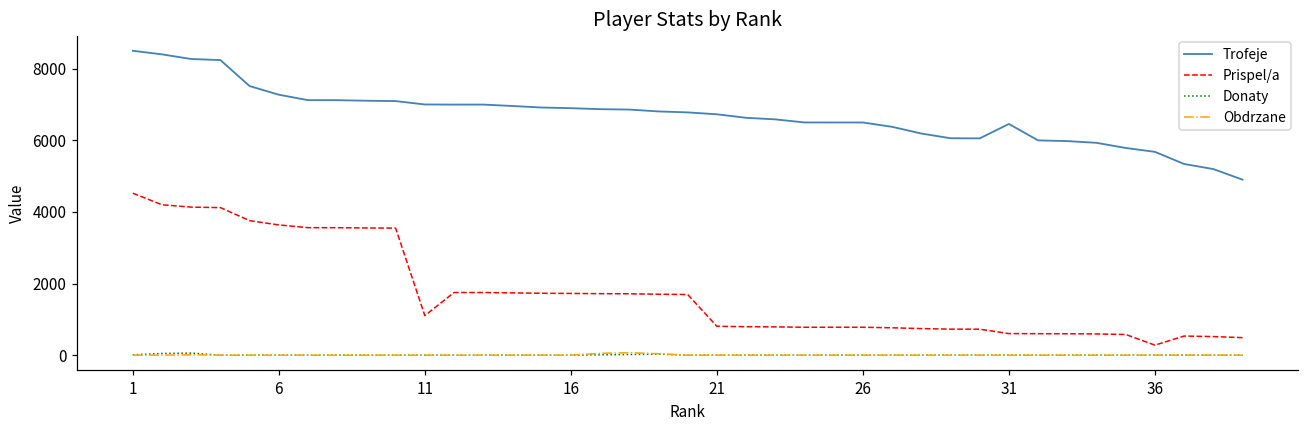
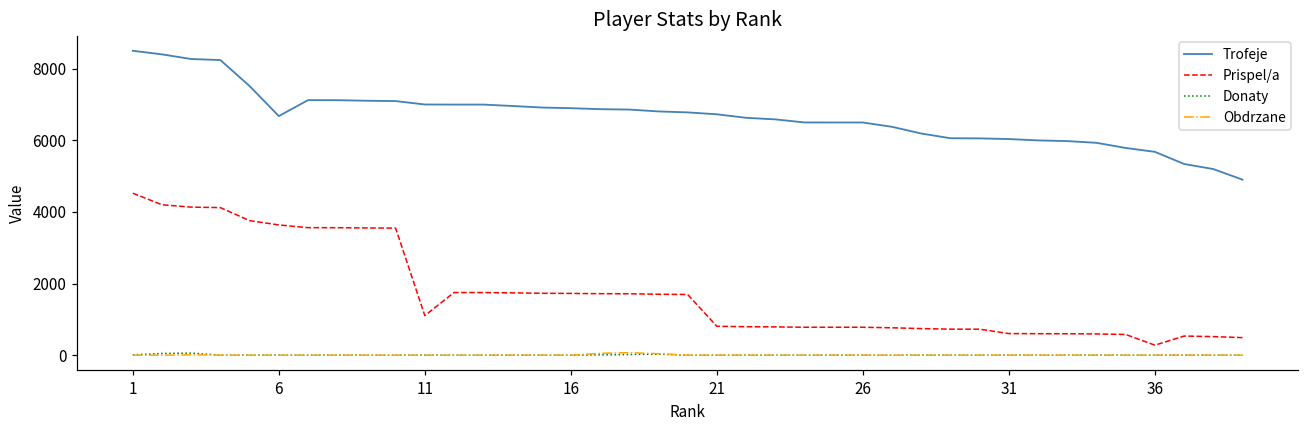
  {
    "Trofeje": {
      "1": 8500,
-     "6": 7300,
+     "6": 6700,
      "11": 7000,
      "16": 6900,
      "21": 6700,
      "26": 6500,
-     "31": 6500,
+     "31": 6000,
      "36": 5700
    },
    "Prispel/a": {
      "1": 4500,
      "6": 3600,
      "11": 1100,
      "16": 1700,
      "21": 800,
      "26": 800,
      "31": 600,
      "36": 300
    }
  }
